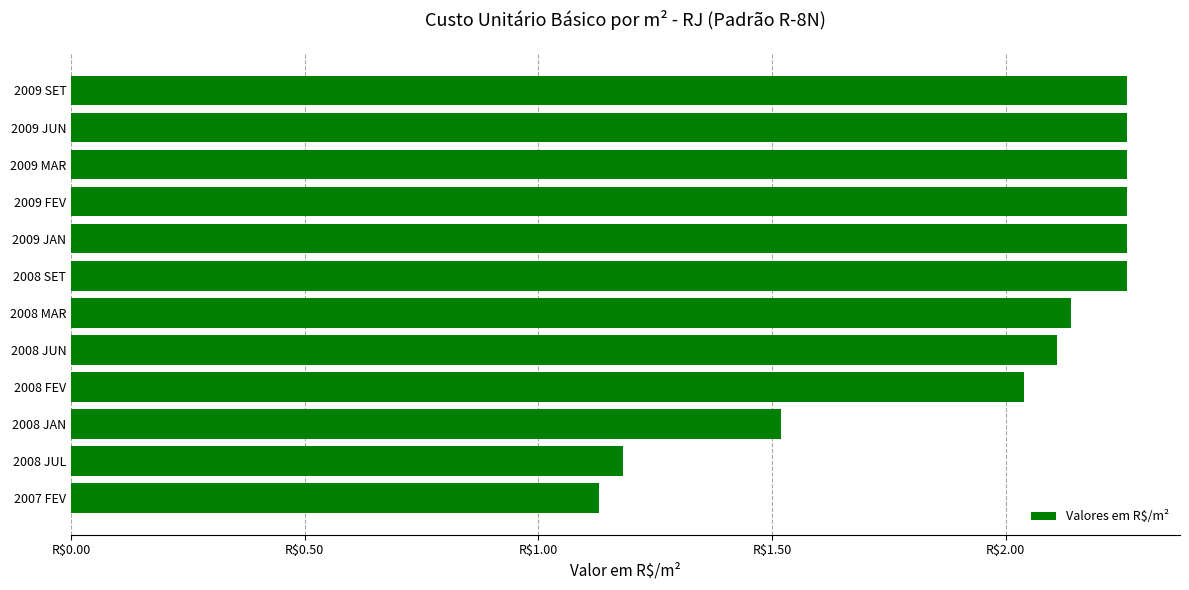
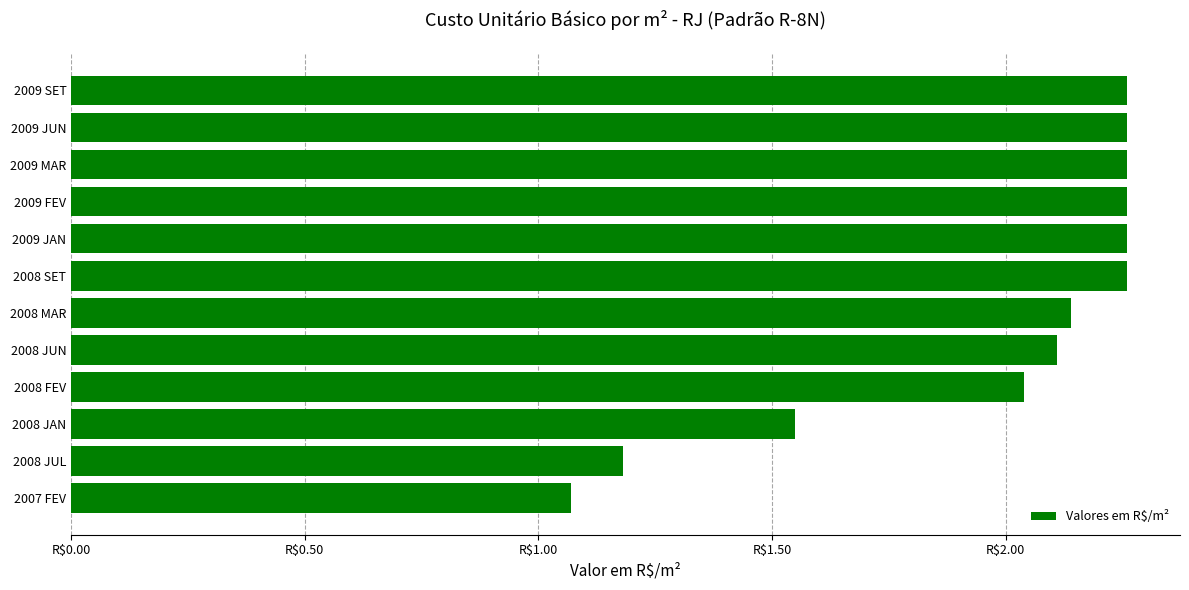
  {
    "2009 SET": "R$2.26",
    "2009 JUN": "R$2.26",
    "2009 MAR": "R$2.26",
    "2009 FEV": "R$2.26",
    "2009 JAN": "R$2.26",
    "2008 SET": "R$2.26",
    "2008 MAR": "R$2.14",
    "2008 JUN": "R$2.11",
    "2008 FEV": "R$2.04",
-   "2008 JAN": "R$1.52",
+   "2008 JAN": "R$1.55",
    "2008 JUL": "R$1.18",
-   "2007 FEV": "R$1.13"
+   "2007 FEV": "R$1.07"
  }
